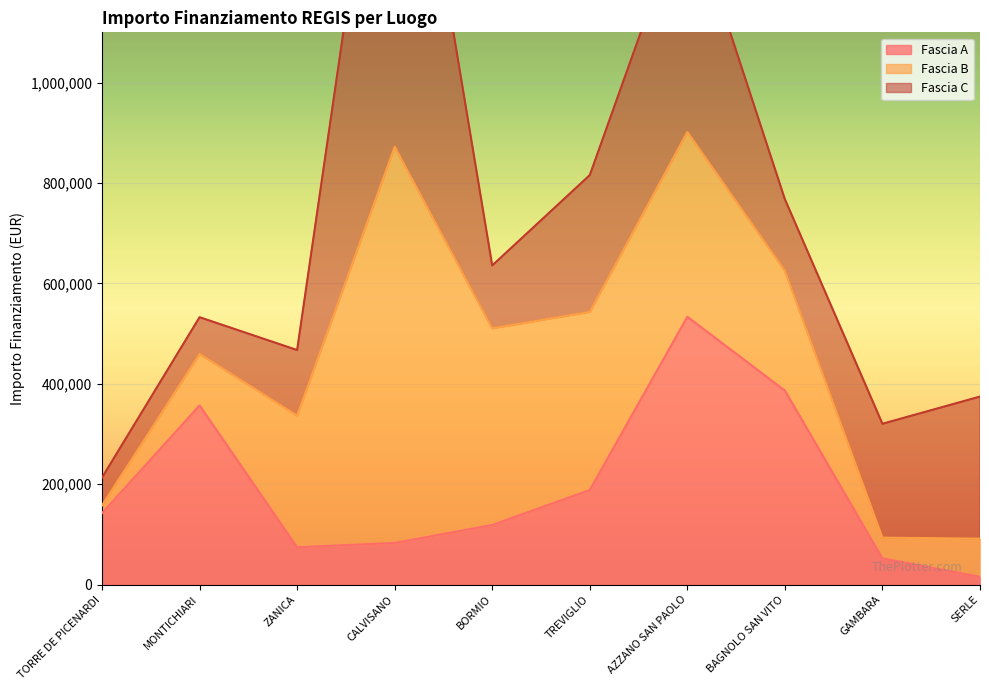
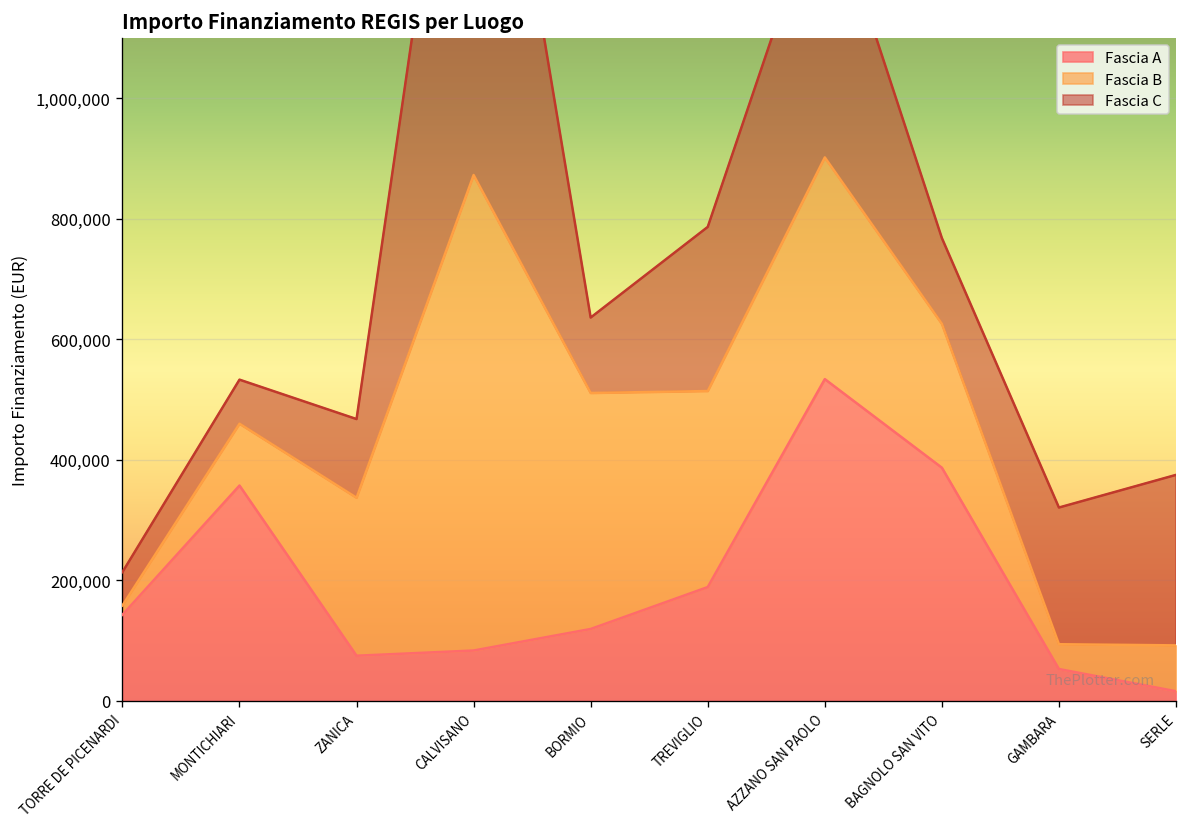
  {
    "Fascia A": {
      "TORRE DE PICENARDI": "140,000",
      "MONTICHIARI": "360,000",
      "ZANICA": "70,000",
      "CALVISANO": "80,000",
      "BORMIO": "120,000",
      "TREVIGLIO": "190,000",
      "AZZANO SAN PAOLO": "530,000",
      "BAGNOLO SAN VITO": "390,000",
      "GAMBARA": "50,000",
      "SERLE": "20,000"
    },
    "Fascia B": {
      "TORRE DE PICENARDI": "20,000",
      "MONTICHIARI": "100,000",
      "ZANICA": "260,000",
      "CALVISANO": "790,000",
      "BORMIO": "390,000",
-     "TREVIGLIO": "350,000",
+     "TREVIGLIO": "330,000",
      "AZZANO SAN PAOLO": "370,000",
      "BAGNOLO SAN VITO": "240,000",
      "GAMBARA": "40,000",
      "SERLE": "80,000"
    },
    "Fascia C": {
      "TORRE DE PICENARDI": "60,000",
      "MONTICHIARI": "70,000",
      "ZANICA": "130,000",
      "BORMIO": "130,000",
      "TREVIGLIO": "270,000",
      "BAGNOLO SAN VITO": "140,000",
      "GAMBARA": "230,000",
      "SERLE": "280,000"
    }
  }
